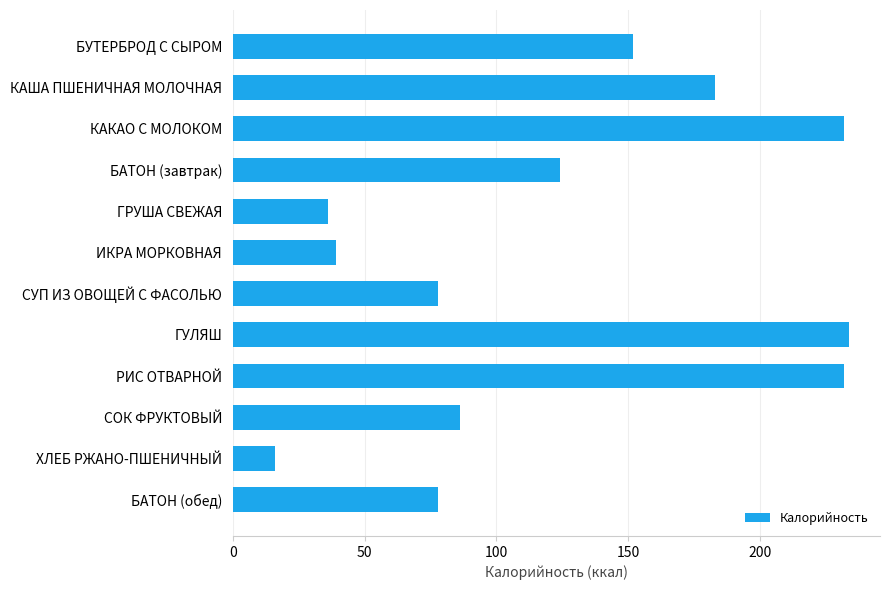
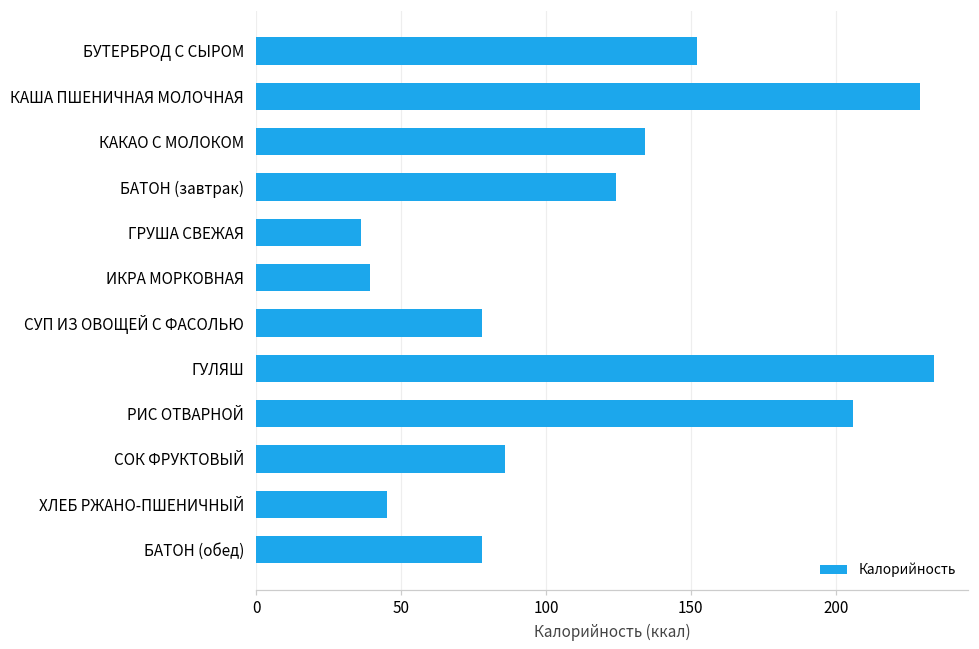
  {
    "БУТЕРБРОД С СЫРОМ": 152,
-   "КАША ПШЕНИЧНАЯ МОЛОЧНАЯ": 183,
-   "КАКАО С МОЛОКОМ": 232,
+   "КАША ПШЕНИЧНАЯ МОЛОЧНАЯ": 229,
+   "КАКАО С МОЛОКОМ": 134,
    "БАТОН (завтрак)": 124,
    "ГРУША СВЕЖАЯ": 36,
    "ИКРА МОРКОВНАЯ": 39,
    "СУП ИЗ ОВОЩЕЙ С ФАСОЛЬЮ": 78,
    "ГУЛЯШ": 234,
-   "РИС ОТВАРНОЙ": 232,
+   "РИС ОТВАРНОЙ": 206,
    "СОК ФРУКТОВЫЙ": 86,
-   "ХЛЕБ РЖАНО-ПШЕНИЧНЫЙ": 16,
+   "ХЛЕБ РЖАНО-ПШЕНИЧНЫЙ": 45,
    "БАТОН (обед)": 78
  }
